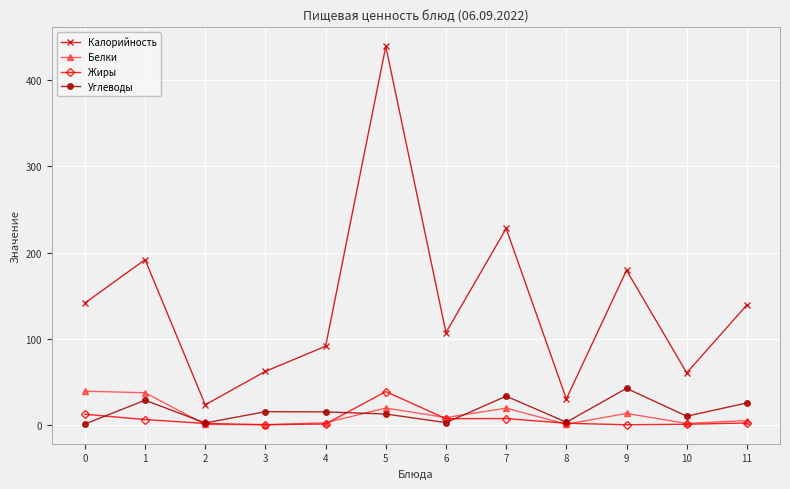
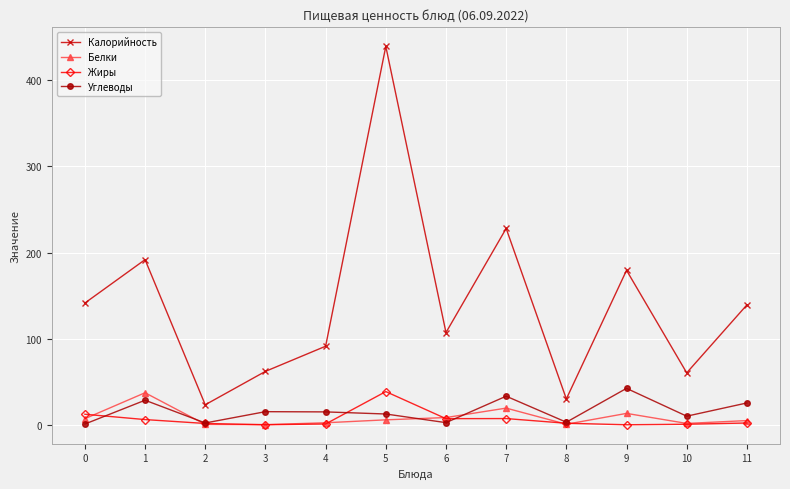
  {
    "Белки": {
-     "0": 40,
+     "0": 10,
      "1": 40,
-     "5": 20,
+     "5": 10,
      "7": 20,
      "9": 10
    }
  }
